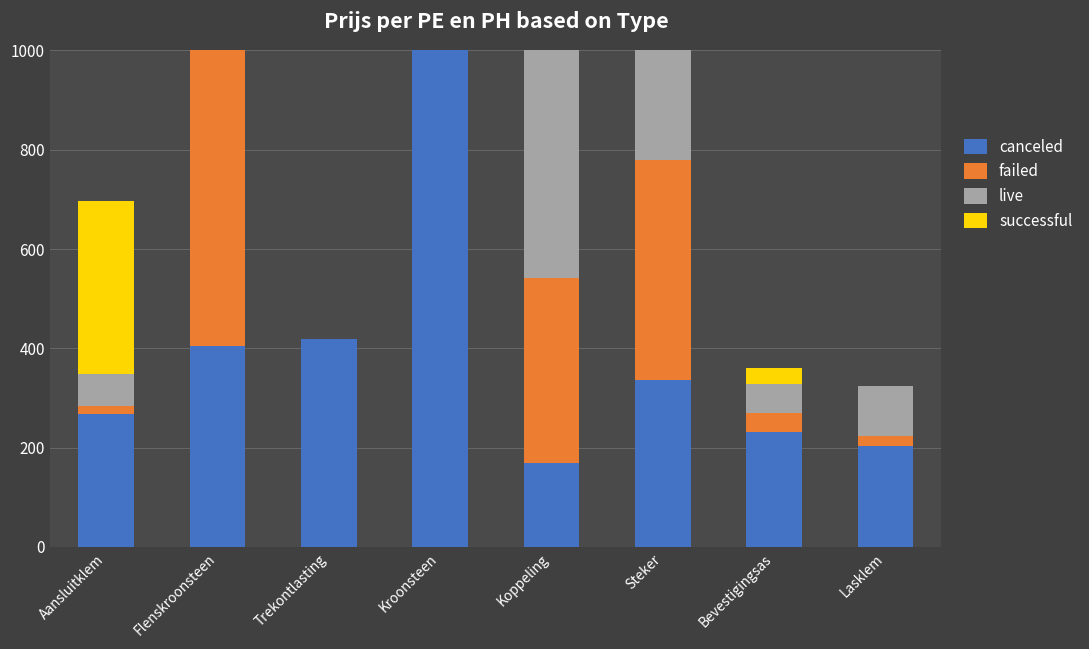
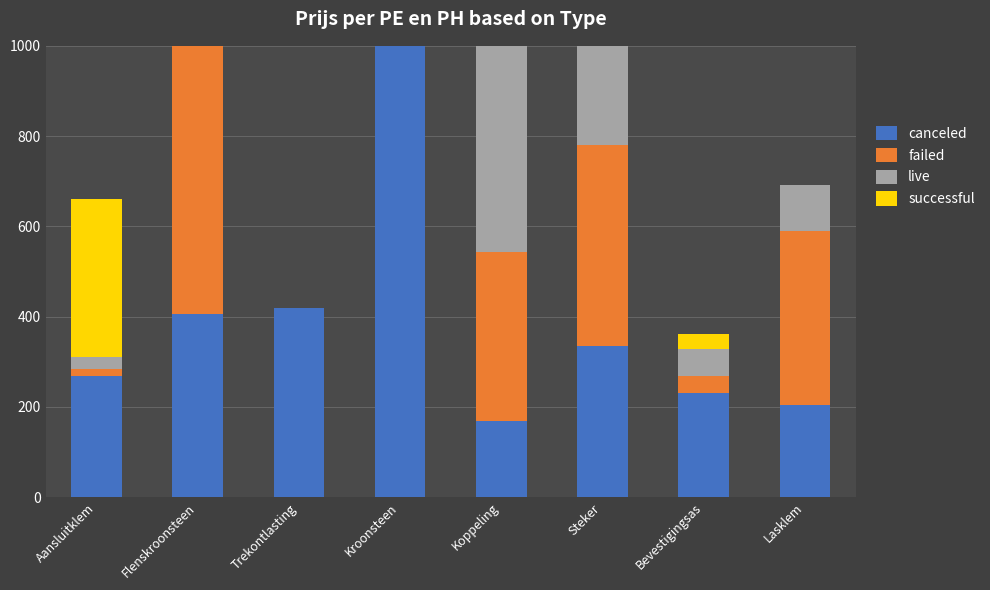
  {
    "canceled": {
      "Aansluitklem": 270,
      "Flenskroonsteen": 400,
      "Trekontlasting": 420,
      "Koppeling": 170,
      "Steker": 340,
      "Bevestigingsas": 230,
      "Lasklem": 200
    },
    "failed": {
      "Aansluitklem": 10,
      "Trekontlasting": 0,
      "Koppeling": 370,
      "Steker": 440,
      "Bevestigingsas": 40,
-     "Lasklem": 20
+     "Lasklem": 390
    },
    "live": {
-     "Aansluitklem": 60,
+     "Aansluitklem": 30,
      "Trekontlasting": 0,
      "Bevestigingsas": 60,
      "Lasklem": 100
    },
    "successful": {
      "Aansluitklem": 350,
      "Trekontlasting": 0,
      "Bevestigingsas": 30,
      "Lasklem": 0
    }
  }
